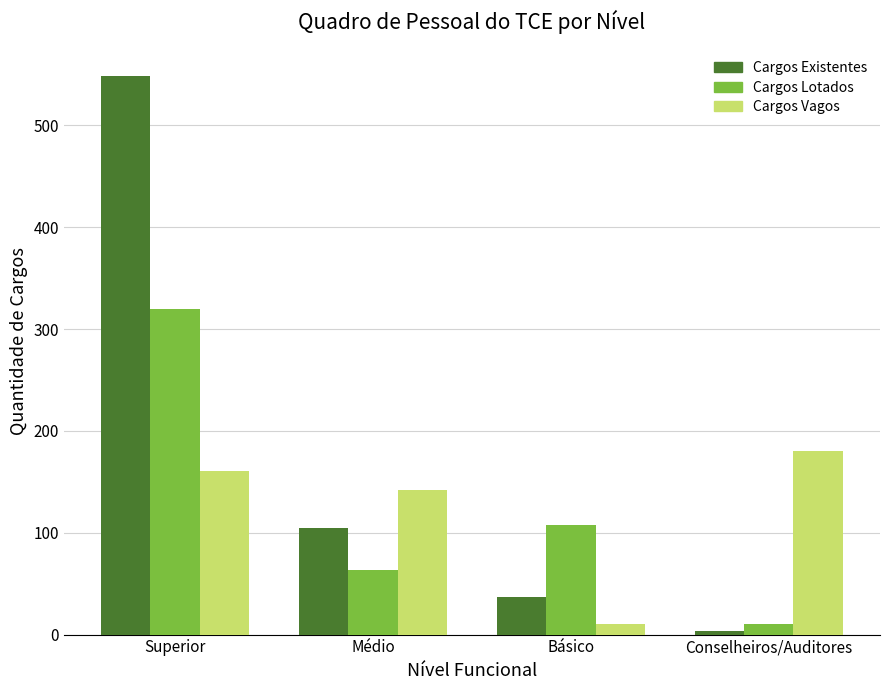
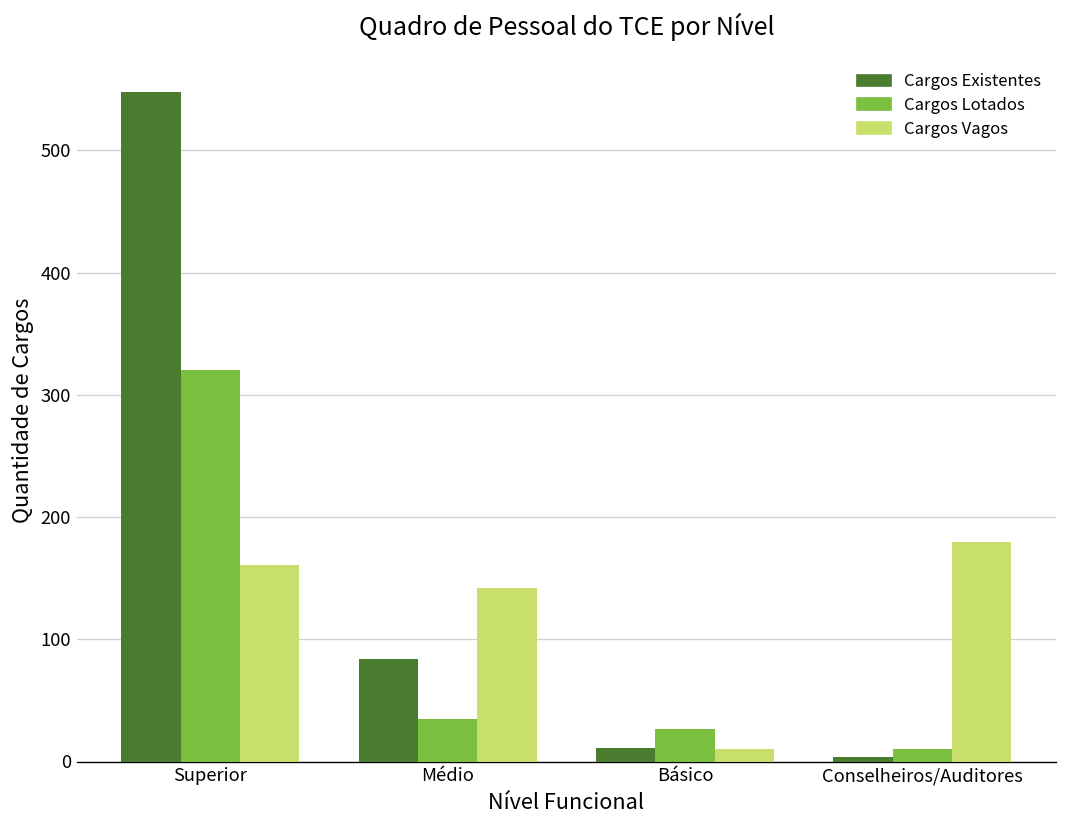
  {
    "Cargos Existentes": {
      "Superior": 548,
-     "Médio": 105,
-     "Básico": 37,
+     "Médio": 84,
+     "Básico": 11,
      "Conselheiros/Auditores": 4
    },
    "Cargos Lotados": {
      "Superior": 320,
-     "Médio": 63,
-     "Básico": 108,
+     "Médio": 35,
+     "Básico": 27,
      "Conselheiros/Auditores": 10
    },
    "Cargos Vagos": {
      "Superior": 161,
      "Médio": 142,
      "Básico": 10,
      "Conselheiros/Auditores": 180
    }
  }
